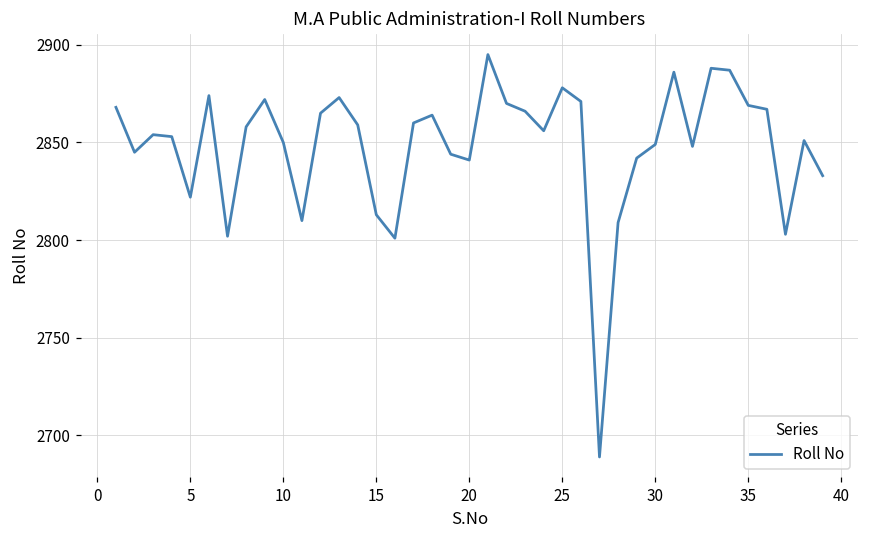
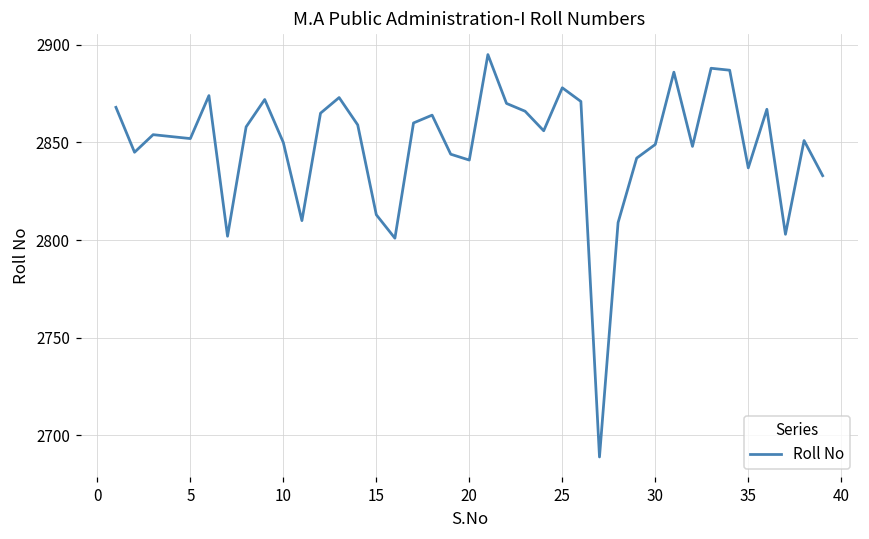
  {
-   "5": 2822,
+   "5": 2852,
    "10": 2850,
    "15": 2813,
    "20": 2841,
    "25": 2878,
    "30": 2849,
-   "35": 2869
+   "35": 2837
  }
